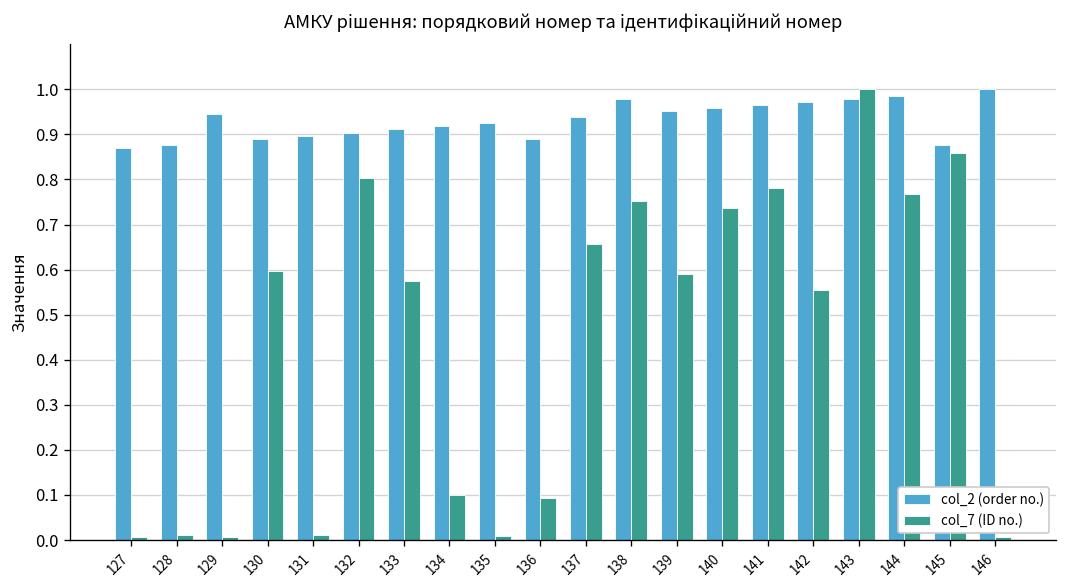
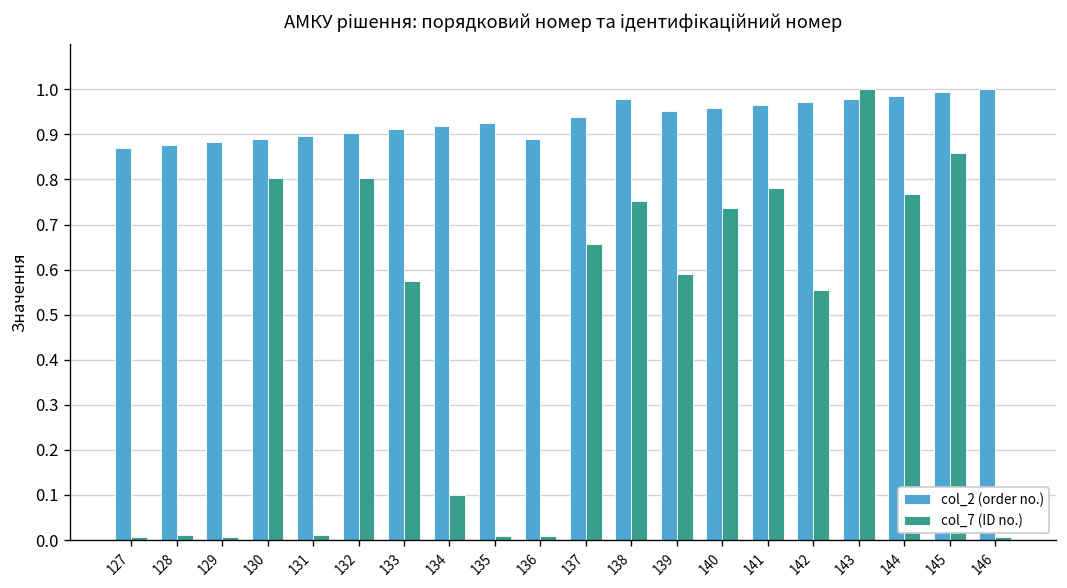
  {
    "col_2 (order no.)": {
      "127": 0.87,
      "128": 0.88,
-     "129": 0.95,
+     "129": 0.88,
      "130": 0.89,
      "131": 0.90,
      "132": 0.90,
      "133": 0.91,
      "134": 0.92,
      "135": 0.92,
      "136": 0.89,
      "137": 0.94,
      "138": 0.98,
      "139": 0.95,
      "140": 0.96,
      "141": 0.97,
      "142": 0.97,
      "143": 0.98,
      "144": 0.99,
-     "145": 0.88,
+     "145": 0.99,
      "146": 1.00
    },
    "col_7 (ID no.)": {
      "127": 0.01,
      "128": 0.01,
      "129": 0.01,
-     "130": 0.60,
+     "130": 0.80,
      "131": 0.01,
      "132": 0.80,
      "133": 0.57,
      "134": 0.10,
      "135": 0.01,
-     "136": 0.09,
+     "136": 0.01,
      "137": 0.66,
      "138": 0.75,
      "139": 0.59,
      "140": 0.74,
      "141": 0.78,
      "142": 0.55,
      "143": 1.00,
      "144": 0.77,
      "145": 0.86
    }
  }
